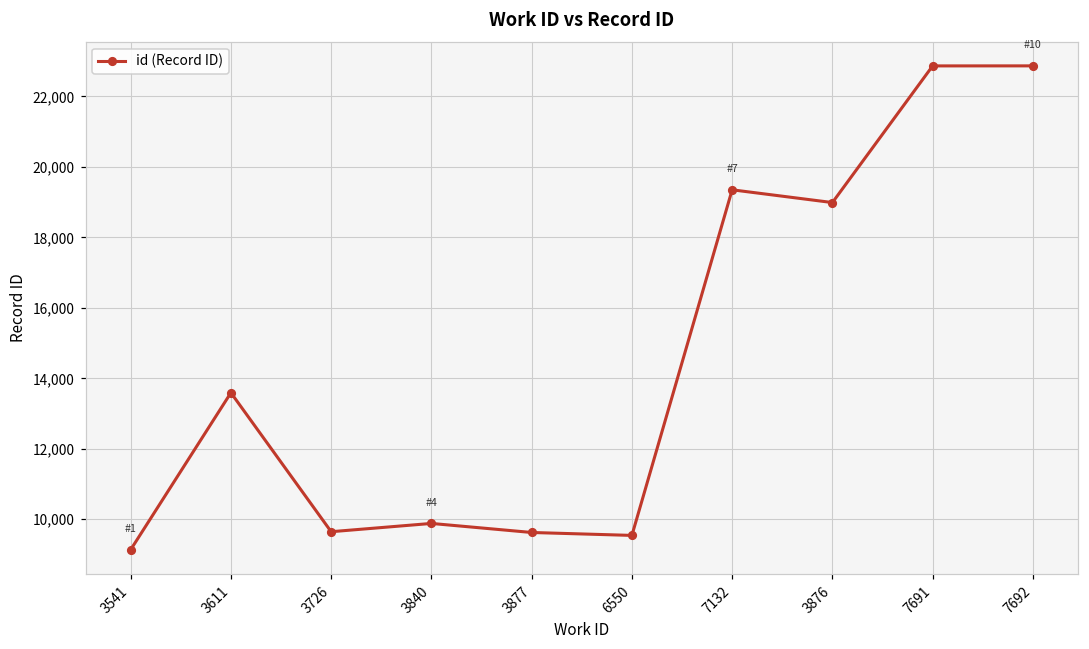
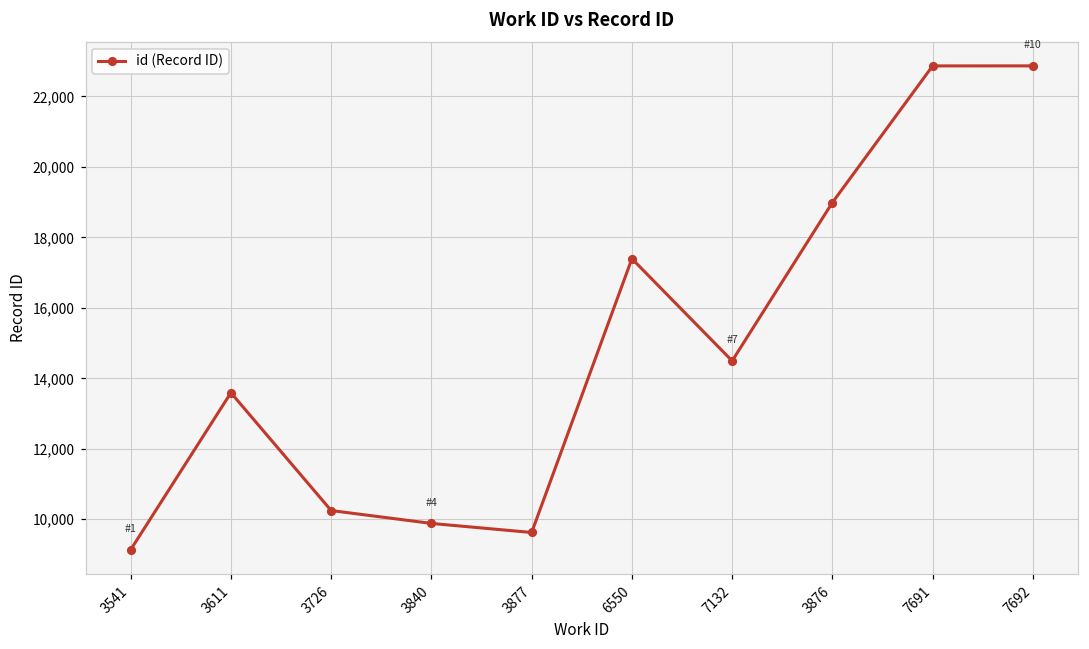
  {
    "3611": "13,600",
-   "3726": "9,600",
+   "3726": "10,200",
    "3877": "9,600",
-   "6550": "9,500",
-   "7132": "19,400",
+   "6550": "17,400",
+   "7132": "14,500",
    "3876": "19,000",
    "7691": "22,900"
  }
